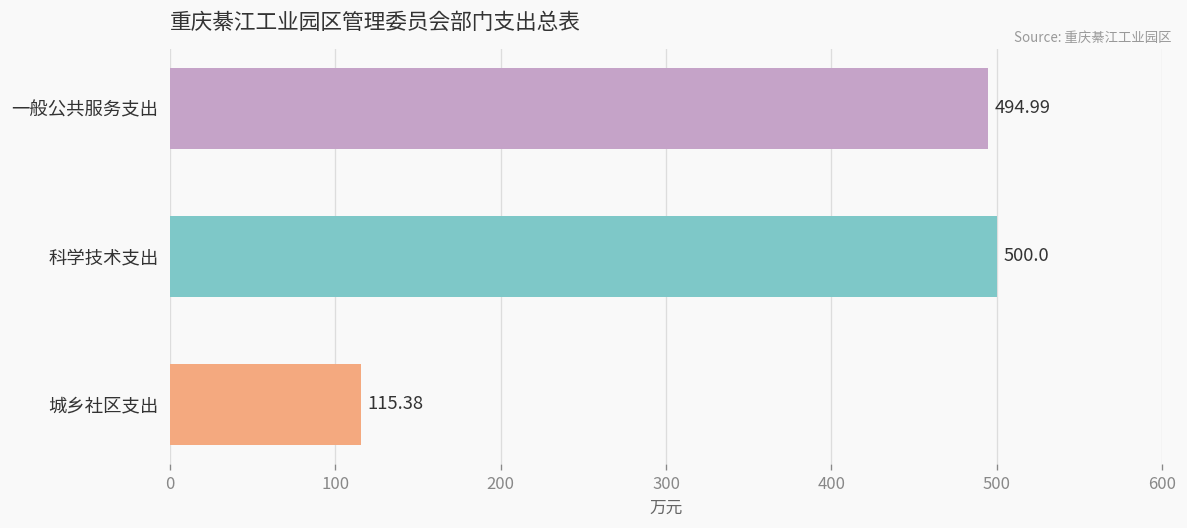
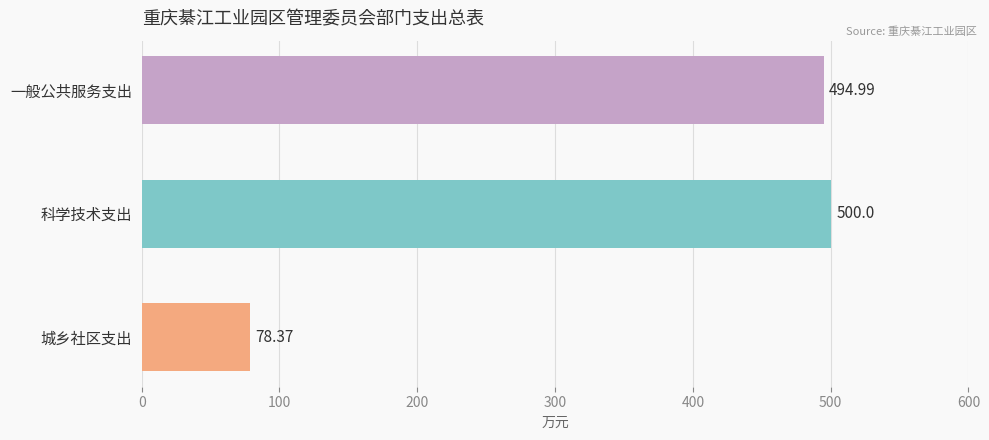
  {
    "一般公共服务支出": 494.99,
    "科学技术支出": 500.0,
-   "城乡社区支出": 115.38
+   "城乡社区支出": 78.37
  }
